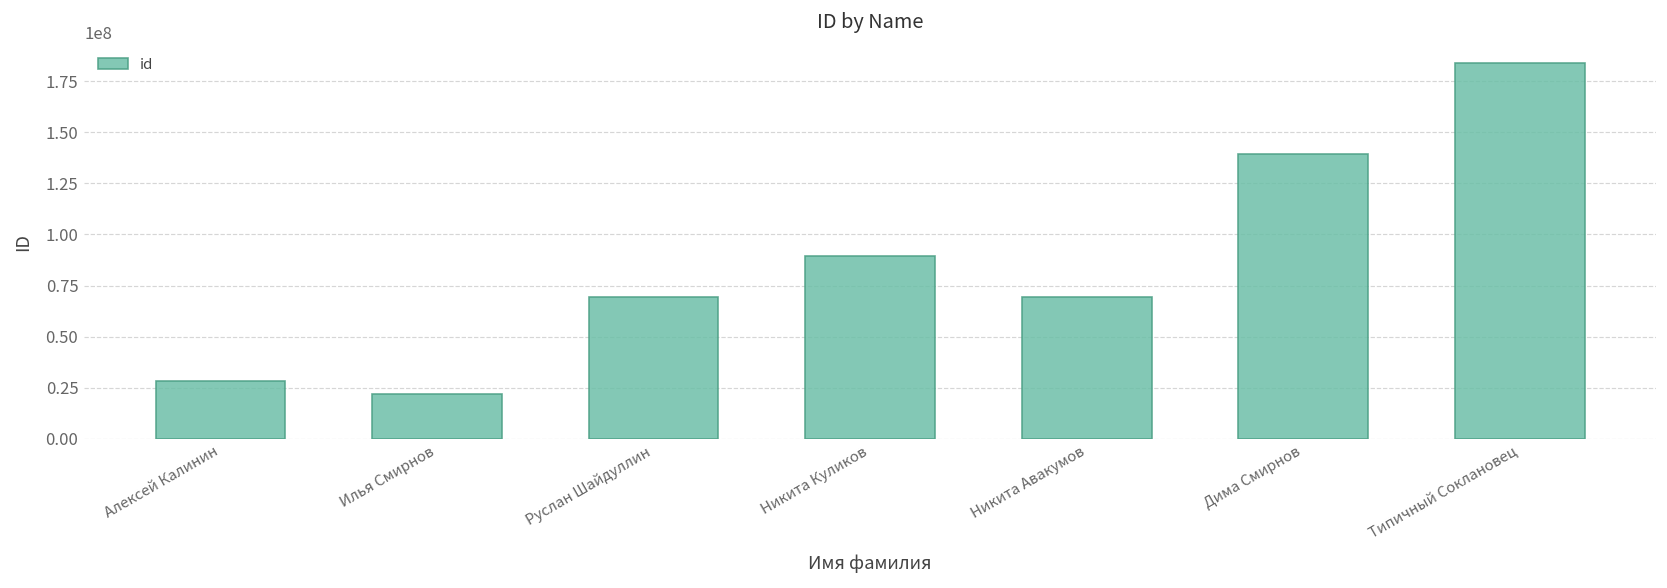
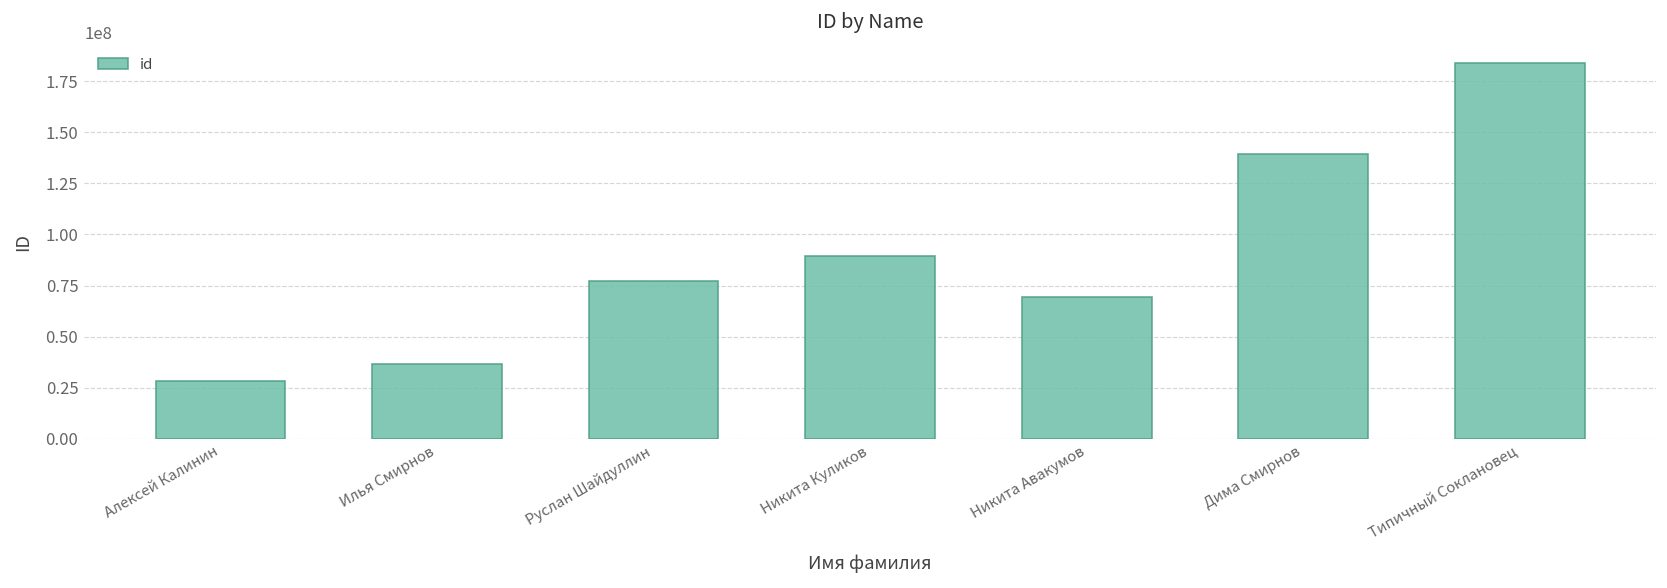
  {
    "Алексей Калинин": 28000000,
-   "Илья Смирнов": 22000000,
-   "Руслан Шайдуллин": 70000000,
+   "Илья Смирнов": 36000000,
+   "Руслан Шайдуллин": 77000000,
    "Никита Куликов": 89000000,
    "Никита Авакумов": 69000000,
    "Дима Смирнов": 139000000,
    "Типичный Соклановец": 184000000
  }
